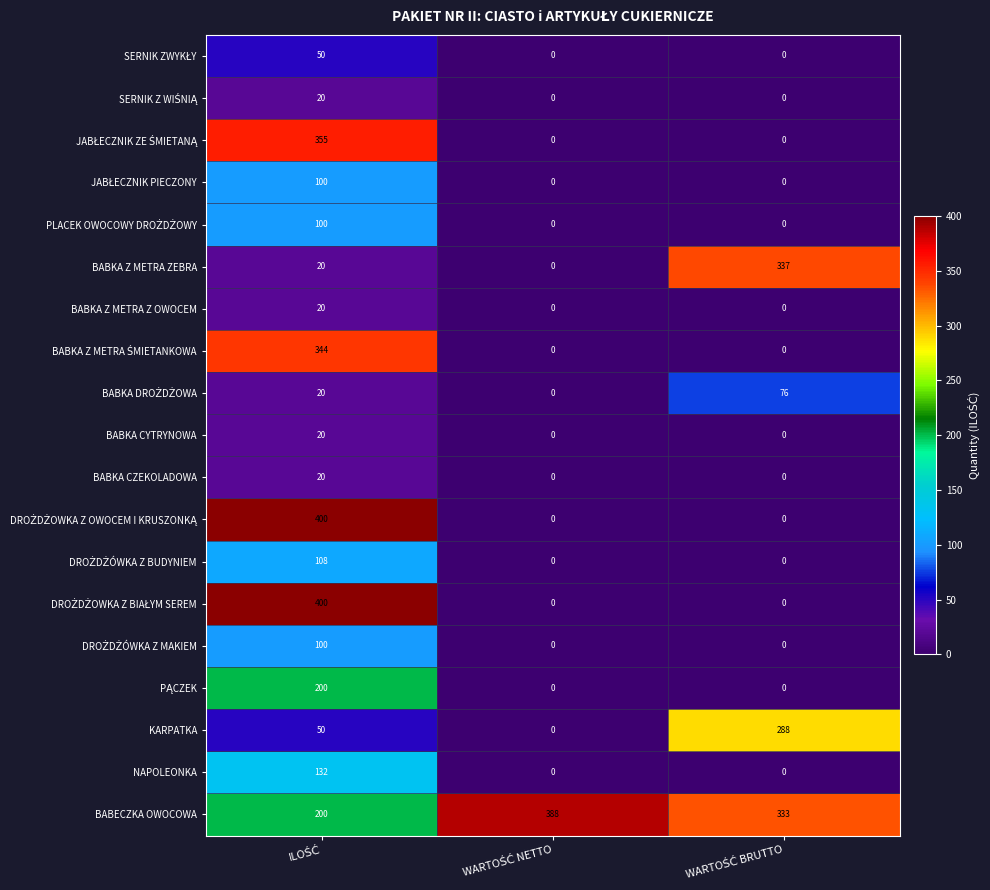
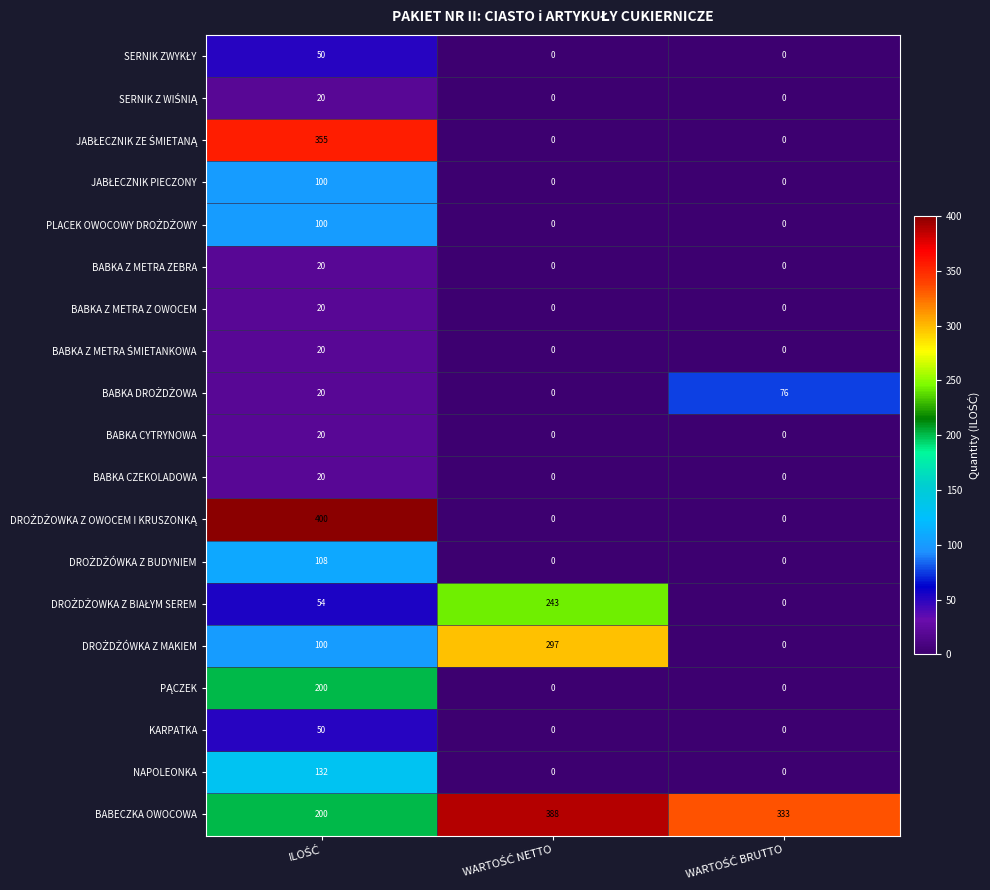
  {
    "SERNIK ZWYKŁY": {
      "ILOŚĆ": 50,
      "WARTOŚĆ NETTO": 0,
      "WARTOŚĆ BRUTTO": 0
    },
    "SERNIK Z WIŚNIĄ": {
      "ILOŚĆ": 20,
      "WARTOŚĆ NETTO": 0,
      "WARTOŚĆ BRUTTO": 0
    },
    "JABŁECZNIK ZE ŚMIETANĄ": {
      "ILOŚĆ": 355,
      "WARTOŚĆ NETTO": 0,
      "WARTOŚĆ BRUTTO": 0
    },
    "JABŁECZNIK PIECZONY": {
      "ILOŚĆ": 100,
      "WARTOŚĆ NETTO": 0,
      "WARTOŚĆ BRUTTO": 0
    },
    "PLACEK OWOCOWY DROŻDŻOWY": {
      "ILOŚĆ": 100,
      "WARTOŚĆ NETTO": 0,
      "WARTOŚĆ BRUTTO": 0
    },
    "BABKA Z METRA ZEBRA": {
      "ILOŚĆ": 20,
      "WARTOŚĆ NETTO": 0,
-     "WARTOŚĆ BRUTTO": 337
+     "WARTOŚĆ BRUTTO": 0
    },
    "BABKA Z METRA Z OWOCEM": {
      "ILOŚĆ": 20,
      "WARTOŚĆ NETTO": 0,
      "WARTOŚĆ BRUTTO": 0
    },
    "BABKA Z METRA ŚMIETANKOWA": {
-     "ILOŚĆ": 344,
+     "ILOŚĆ": 20,
      "WARTOŚĆ NETTO": 0,
      "WARTOŚĆ BRUTTO": 0
    },
    "BABKA DROŻDŻOWA": {
      "ILOŚĆ": 20,
      "WARTOŚĆ NETTO": 0,
      "WARTOŚĆ BRUTTO": 76
    },
    "BABKA CYTRYNOWA": {
      "ILOŚĆ": 20,
      "WARTOŚĆ NETTO": 0,
      "WARTOŚĆ BRUTTO": 0
    },
    "BABKA CZEKOLADOWA": {
      "ILOŚĆ": 20,
      "WARTOŚĆ NETTO": 0,
      "WARTOŚĆ BRUTTO": 0
    },
    "DROŻDŻOWKA Z OWOCEM I KRUSZONKĄ": {
      "ILOŚĆ": 400,
      "WARTOŚĆ NETTO": 0,
      "WARTOŚĆ BRUTTO": 0
    },
    "DROŻDŻÓWKA Z BUDYNIEM": {
      "ILOŚĆ": 108,
      "WARTOŚĆ NETTO": 0,
      "WARTOŚĆ BRUTTO": 0
    },
    "DROŻDŻOWKA Z BIAŁYM SEREM": {
-     "ILOŚĆ": 400,
-     "WARTOŚĆ NETTO": 0,
+     "ILOŚĆ": 54,
+     "WARTOŚĆ NETTO": 243,
      "WARTOŚĆ BRUTTO": 0
    },
    "DROŻDŻÓWKA Z MAKIEM": {
      "ILOŚĆ": 100,
-     "WARTOŚĆ NETTO": 0,
+     "WARTOŚĆ NETTO": 297,
      "WARTOŚĆ BRUTTO": 0
    },
    "PĄCZEK": {
      "ILOŚĆ": 200,
      "WARTOŚĆ NETTO": 0,
      "WARTOŚĆ BRUTTO": 0
    },
    "KARPATKA": {
      "ILOŚĆ": 50,
      "WARTOŚĆ NETTO": 0,
-     "WARTOŚĆ BRUTTO": 288
+     "WARTOŚĆ BRUTTO": 0
    },
    "NAPOLEONKA": {
      "ILOŚĆ": 132,
      "WARTOŚĆ NETTO": 0,
      "WARTOŚĆ BRUTTO": 0
    },
    "BABECZKA OWOCOWA": {
      "ILOŚĆ": 200,
      "WARTOŚĆ NETTO": 388,
      "WARTOŚĆ BRUTTO": 333
    }
  }
